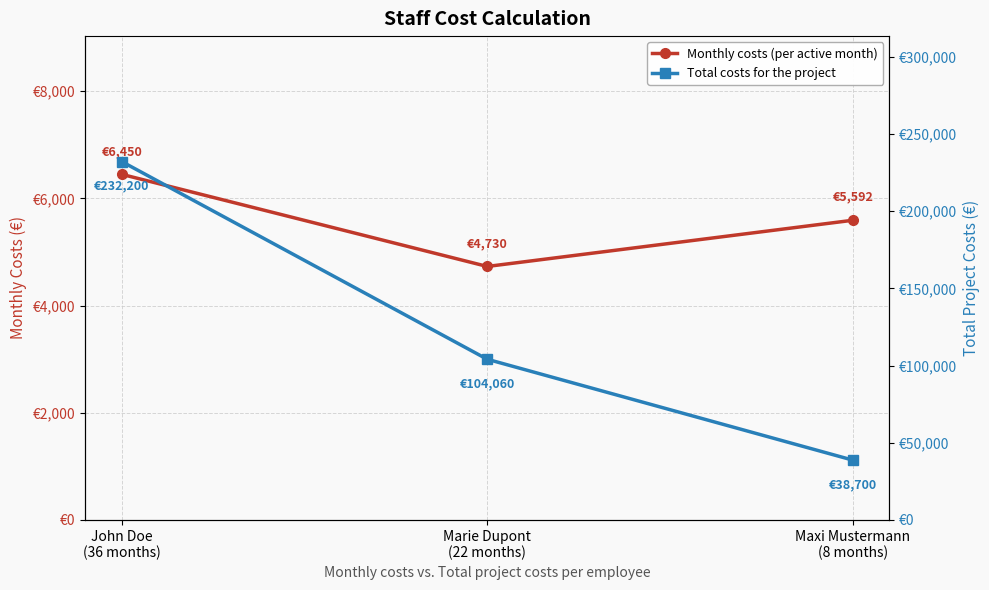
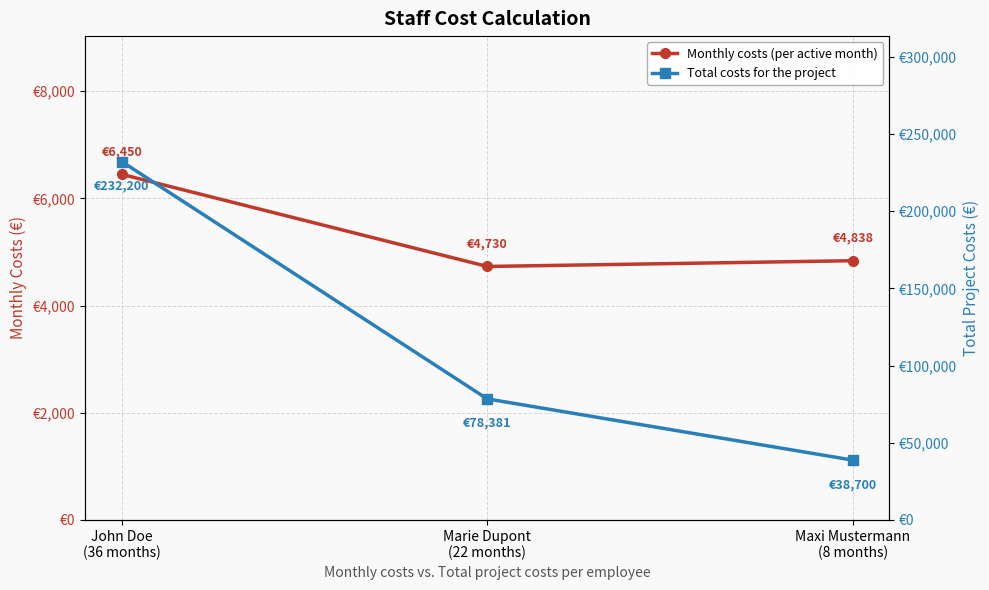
  {
    "Monthly costs (per active month)": {
      "John Doe (36 months)": "€6,450",
      "Marie Dupont (22 months)": "€4,730",
-     "Maxi Mustermann (8 months)": "€5,592"
+     "Maxi Mustermann (8 months)": "€4,838"
    },
    "Total costs for the project": {
      "John Doe (36 months)": "€232,200",
-     "Marie Dupont (22 months)": "€104,060",
+     "Marie Dupont (22 months)": "€78,381",
      "Maxi Mustermann (8 months)": "€38,700"
    }
  }
